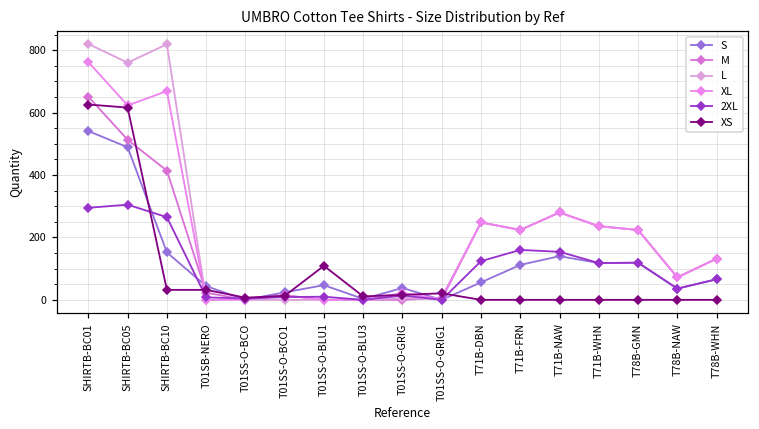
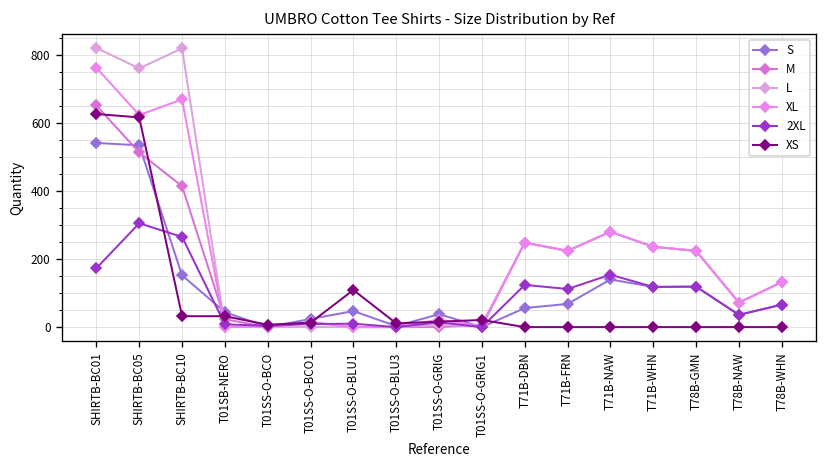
  {
    "S": {
      "SHIRTB-BC01": 540,
-     "SHIRTB-BC05": 490,
+     "SHIRTB-BC05": 530,
      "SHIRTB-BC10": 150,
      "T01SB-NERO": 40,
      "T01SS-O-BLU1": 50,
      "T01SS-O-GRIG": 40,
      "T71B-DBN": 60,
-     "T71B-FRN": 110,
+     "T71B-FRN": 70,
      "T71B-NAW": 140
    },
    "2XL": {
-     "SHIRTB-BC01": 300,
+     "SHIRTB-BC01": 170,
      "SHIRTB-BC05": 310,
      "SHIRTB-BC10": 270,
      "T01SS-O-BLU1": 10,
      "T71B-DBN": 120,
-     "T71B-FRN": 160,
+     "T71B-FRN": 110,
      "T71B-NAW": 150
    },
    "XS": {
      "SHIRTB-BC01": 630,
      "SHIRTB-BC10": 30,
      "T01SB-NERO": 30,
      "T01SS-O-BLU1": 110,
      "T01SS-O-GRIG1": 20,
      "T71B-DBN": 0,
      "T71B-FRN": 0,
      "T71B-NAW": 0,
      "T71B-WHN": 0,
      "T78B-GMN": 0,
      "T78B-NAW": 0,
      "T78B-WHN": 0
    }
  }
